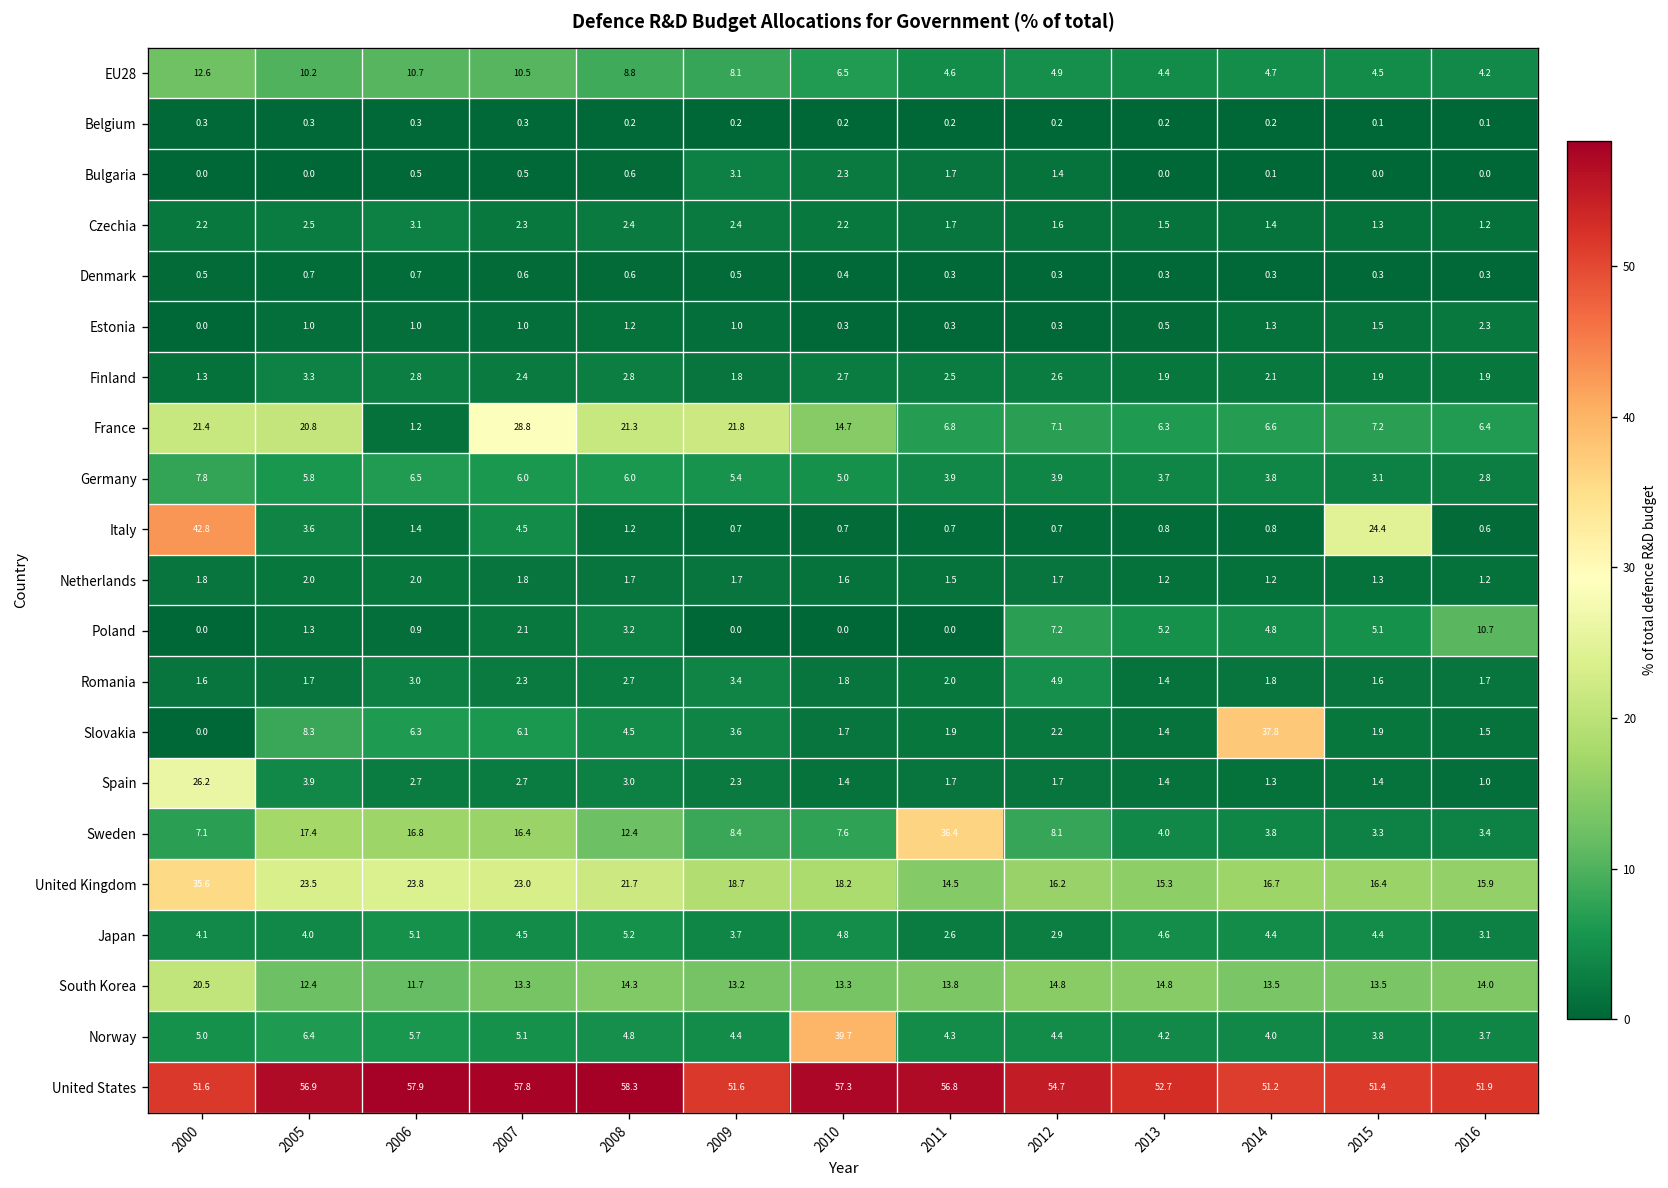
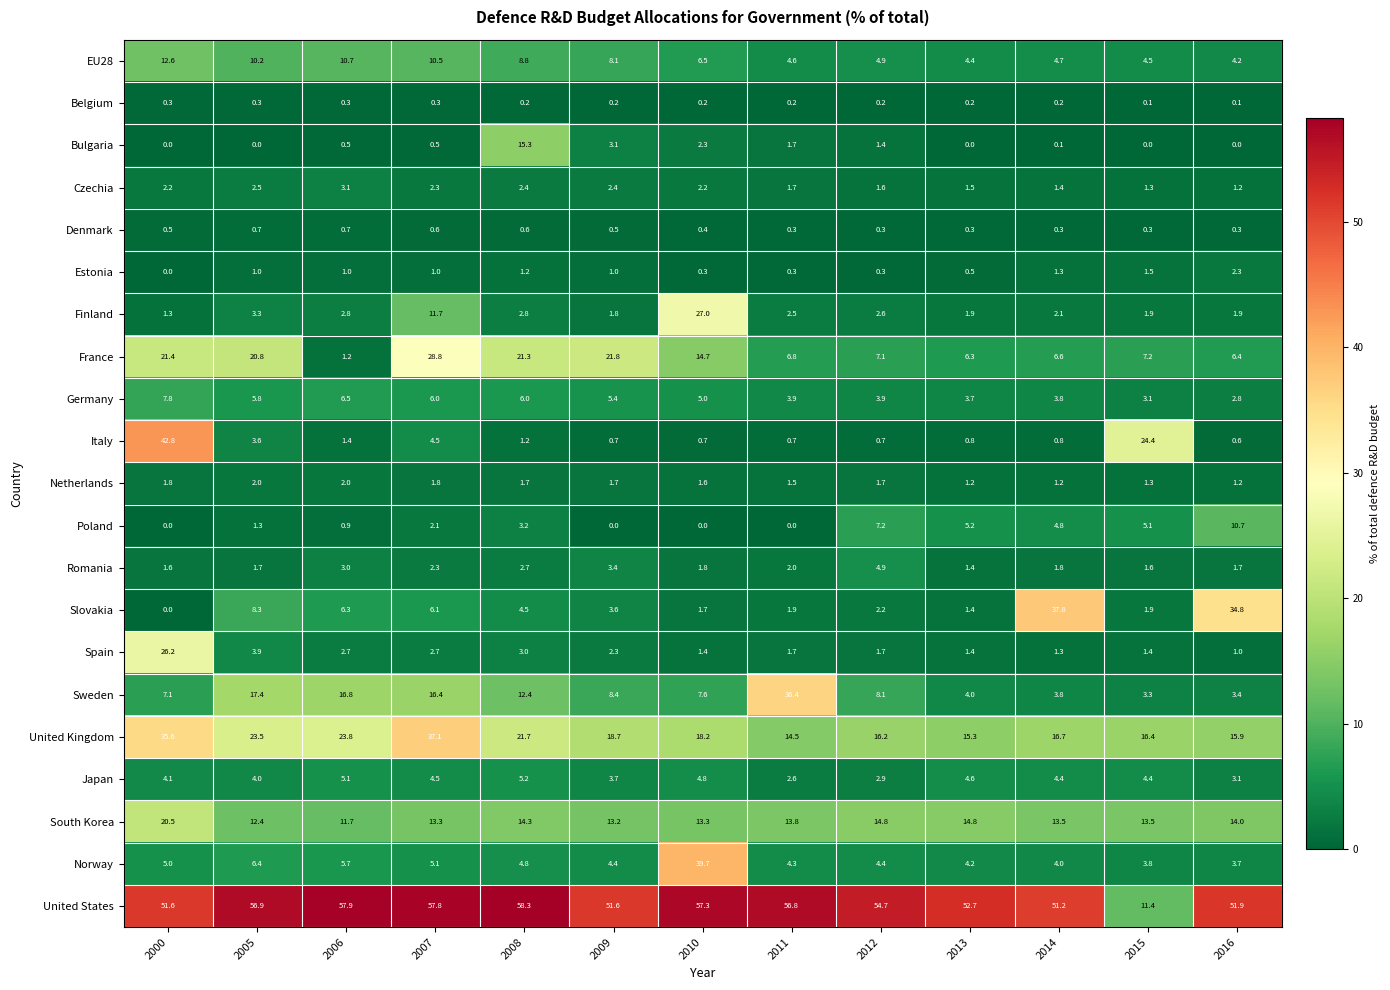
  {
    "Bulgaria": {
      "2000": 0.0,
      "2005": 0.0,
      "2006": 0.5,
      "2007": 0.5,
-     "2008": 0.6,
+     "2008": 15.3,
      "2009": 3.1,
      "2010": 2.3,
      "2011": 1.7,
      "2012": 1.4,
      "2013": 0.0,
      "2014": 0.1,
      "2015": 0.0,
      "2016": 0.0
    },
    "Finland": {
      "2000": 1.3,
      "2005": 3.3,
      "2006": 2.8,
-     "2007": 2.4,
+     "2007": 11.7,
      "2008": 2.8,
      "2009": 1.8,
-     "2010": 2.7,
+     "2010": 27.0,
      "2011": 2.5,
      "2012": 2.6,
      "2013": 1.9,
      "2014": 2.1,
      "2015": 1.9,
      "2016": 1.9
    },
    "Slovakia": {
      "2000": 0.0,
      "2005": 8.3,
      "2006": 6.3,
      "2007": 6.1,
      "2008": 4.5,
      "2009": 3.6,
      "2010": 1.7,
      "2011": 1.9,
      "2012": 2.2,
      "2013": 1.4,
      "2014": 37.8,
      "2015": 1.9,
-     "2016": 1.5
+     "2016": 34.8
    },
    "United Kingdom": {
      "2000": 35.6,
      "2005": 23.5,
      "2006": 23.8,
-     "2007": 23.0,
+     "2007": 37.1,
      "2008": 21.7,
      "2009": 18.7,
      "2010": 18.2,
      "2011": 14.5,
      "2012": 16.2,
      "2013": 15.3,
      "2014": 16.7,
      "2015": 16.4,
      "2016": 15.9
    },
    "United States": {
      "2000": 51.6,
      "2005": 56.9,
      "2006": 57.9,
      "2007": 57.8,
      "2008": 58.3,
      "2009": 51.6,
      "2010": 57.3,
      "2011": 56.8,
      "2012": 54.7,
      "2013": 52.7,
      "2014": 51.2,
-     "2015": 51.4,
+     "2015": 11.4,
      "2016": 51.9
    }
  }
